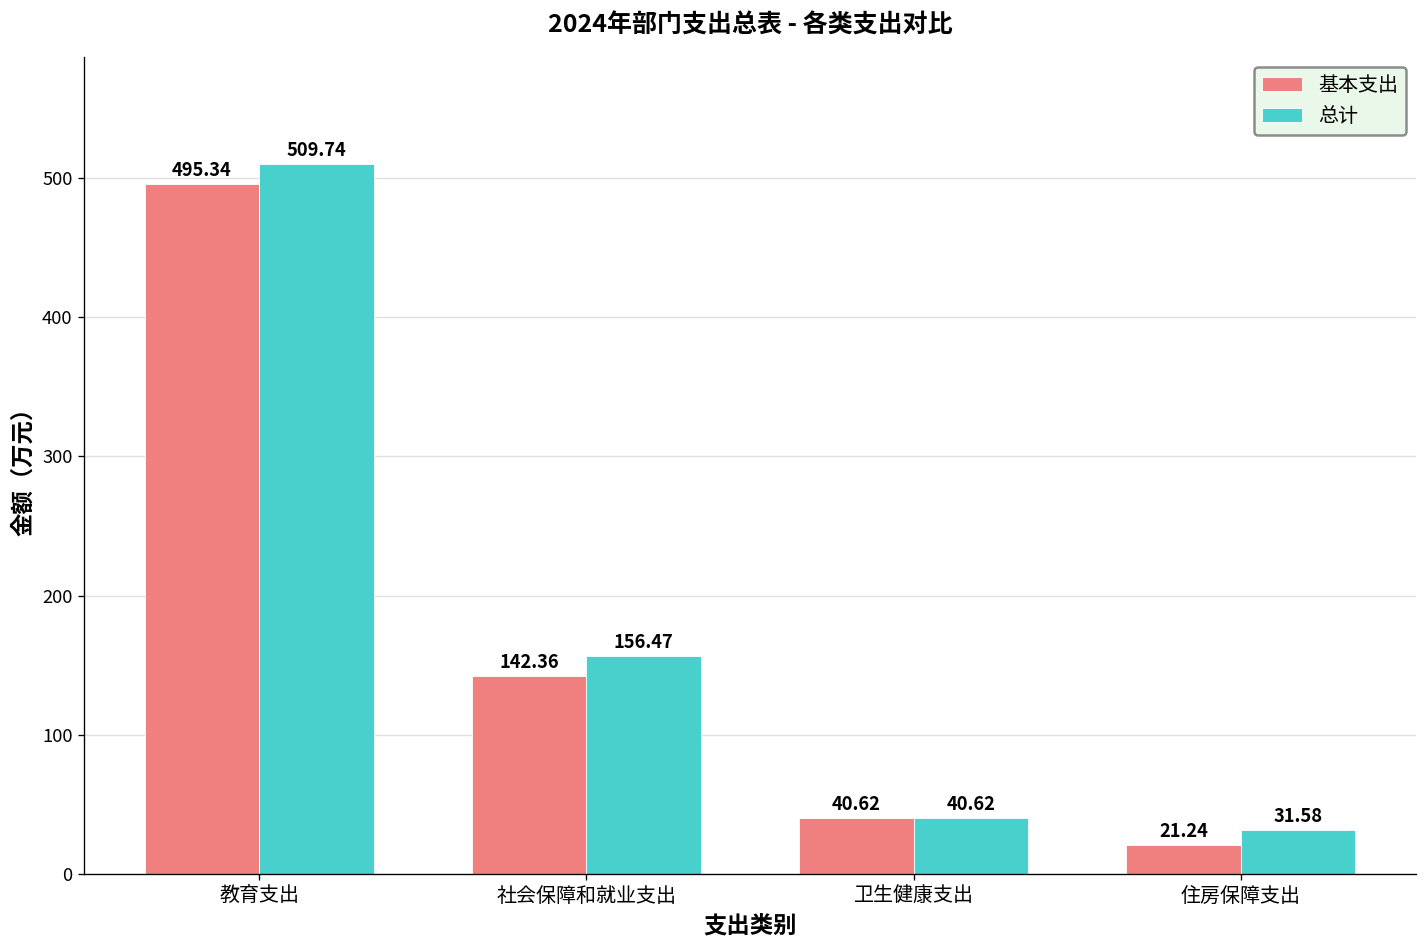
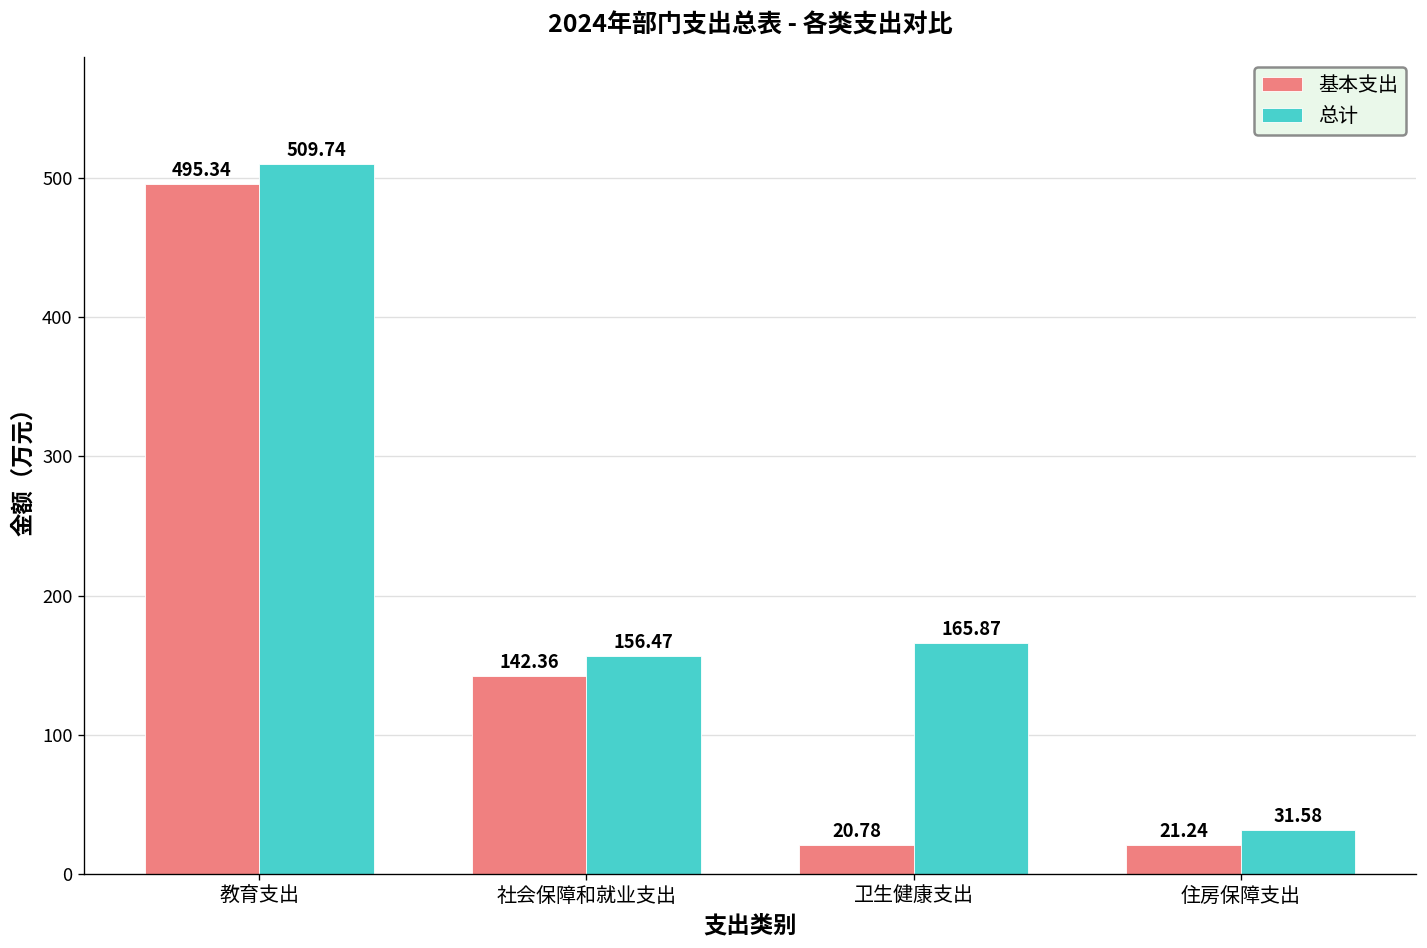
  {
    "基本支出": {
      "教育支出": 495.34,
      "社会保障和就业支出": 142.36,
-     "卫生健康支出": 40.62,
+     "卫生健康支出": 20.78,
      "住房保障支出": 21.24
    },
    "总计": {
      "教育支出": 509.74,
      "社会保障和就业支出": 156.47,
-     "卫生健康支出": 40.62,
+     "卫生健康支出": 165.87,
      "住房保障支出": 31.58
    }
  }
